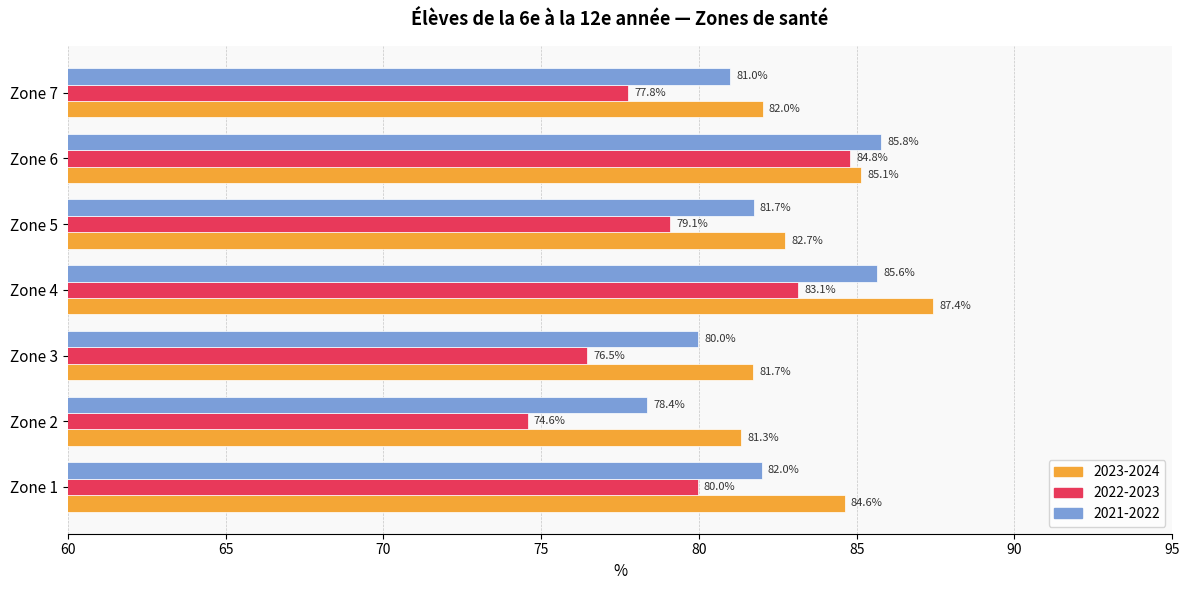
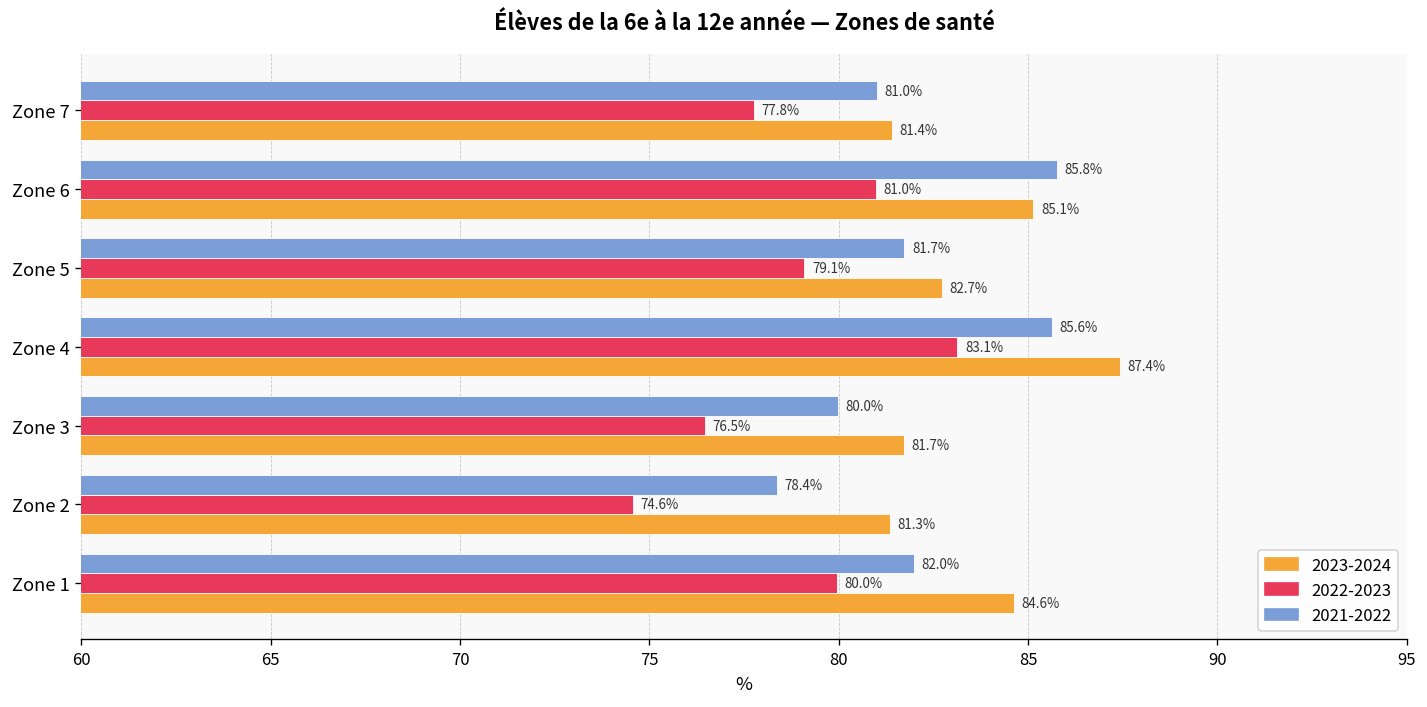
  {
    "2023-2024": {
-     "Zone 7": "82.0%",
+     "Zone 7": "81.4%",
      "Zone 6": "85.1%",
      "Zone 5": "82.7%",
      "Zone 4": "87.4%",
      "Zone 3": "81.7%",
      "Zone 2": "81.3%",
      "Zone 1": "84.6%"
    },
    "2022-2023": {
      "Zone 7": "77.8%",
-     "Zone 6": "84.8%",
+     "Zone 6": "81.0%",
      "Zone 5": "79.1%",
      "Zone 4": "83.1%",
      "Zone 3": "76.5%",
      "Zone 2": "74.6%",
      "Zone 1": "80.0%"
    },
    "2021-2022": {
      "Zone 7": "81.0%",
      "Zone 6": "85.8%",
      "Zone 5": "81.7%",
      "Zone 4": "85.6%",
      "Zone 3": "80.0%",
      "Zone 2": "78.4%",
      "Zone 1": "82.0%"
    }
  }
